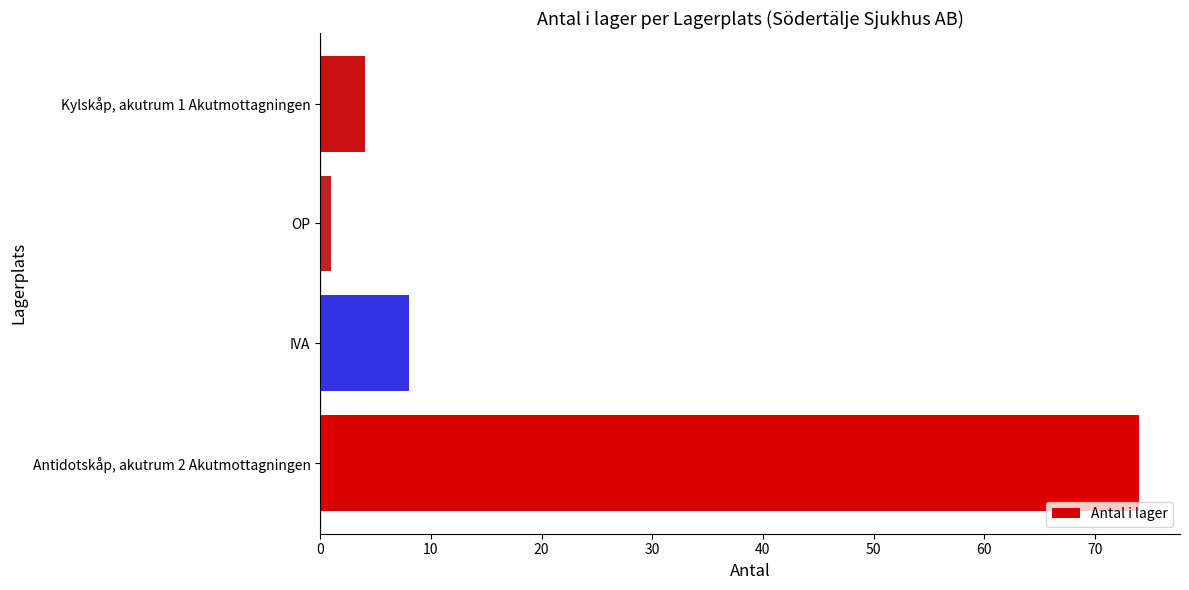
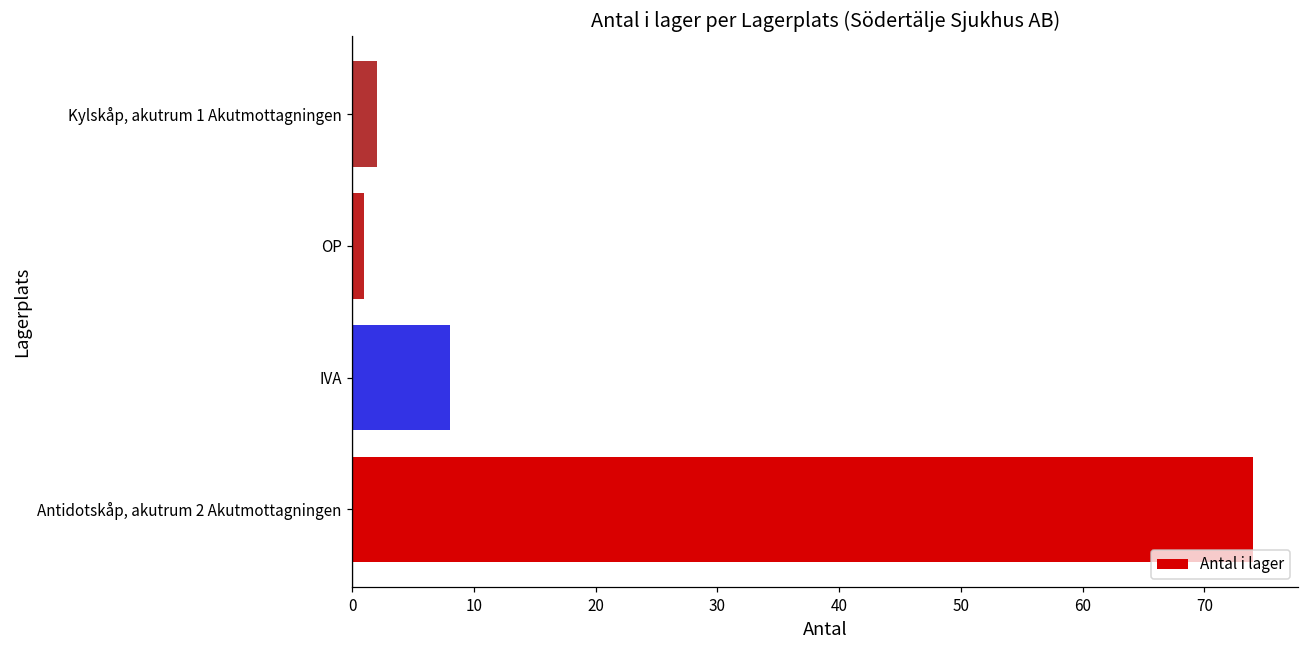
  {
-   "Kylskåp, akutrum 1 Akutmottagningen": 4,
+   "Kylskåp, akutrum 1 Akutmottagningen": 2,
    "OP": 1,
    "IVA": 8,
    "Antidotskåp, akutrum 2 Akutmottagningen": 74
  }
